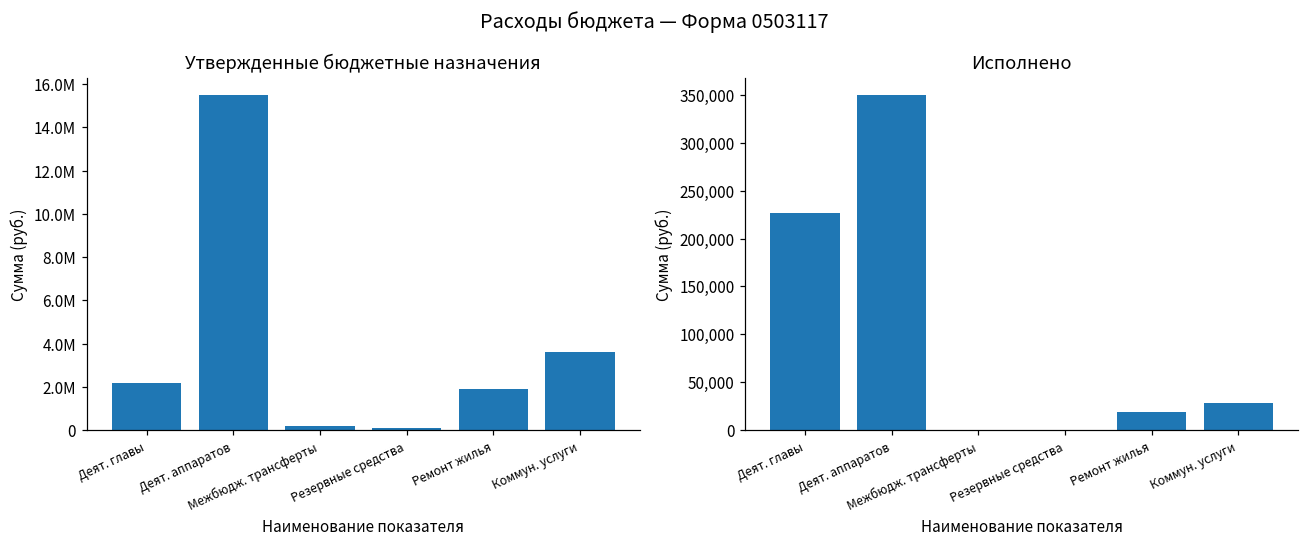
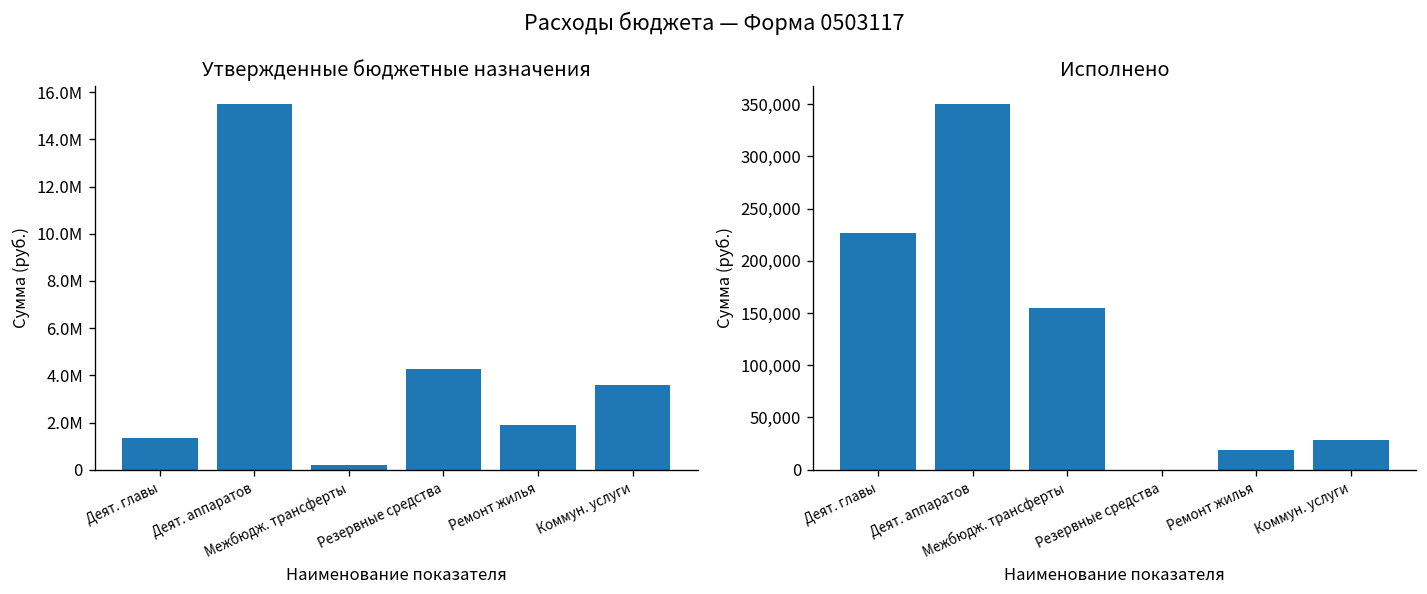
  {
    "Утвержденные бюджетные назначения": {
-     "Деят. главы": "2200000",
+     "Деят. главы": "1400000",
      "Деят. аппаратов": "15500000",
      "Межбюдж. трансферты": "200000",
-     "Резервные средства": "100000",
+     "Резервные средства": "4300000",
      "Ремонт жилья": "1900000",
      "Коммун. услуги": "3600000"
    },
    "Исполнено": {
      "Деят. главы": "230,000",
      "Деят. аппаратов": "350,000",
-     "Межбюдж. трансферты": "0",
+     "Межбюдж. трансферты": "160,000",
      "Резервные средства": "0",
      "Ремонт жилья": "20,000",
      "Коммун. услуги": "30,000"
    }
  }
